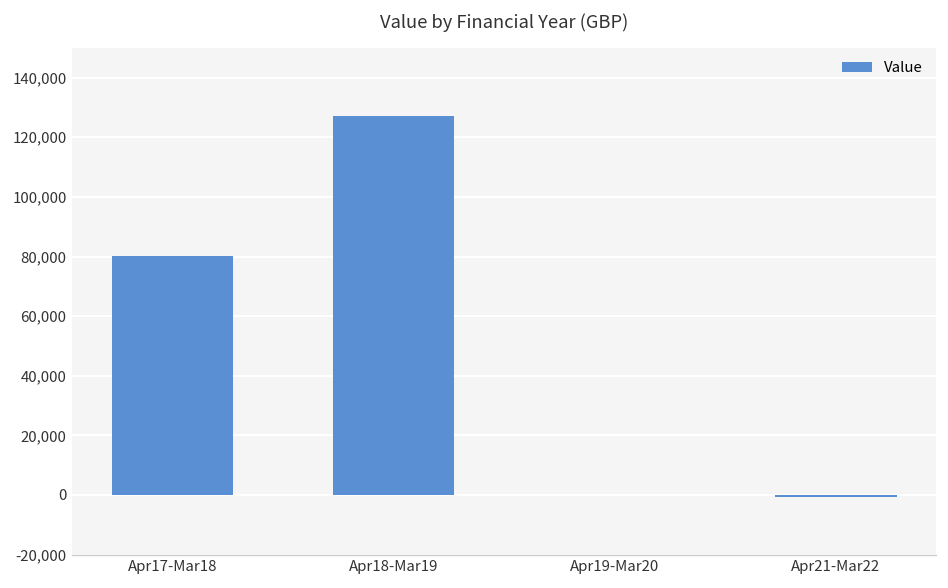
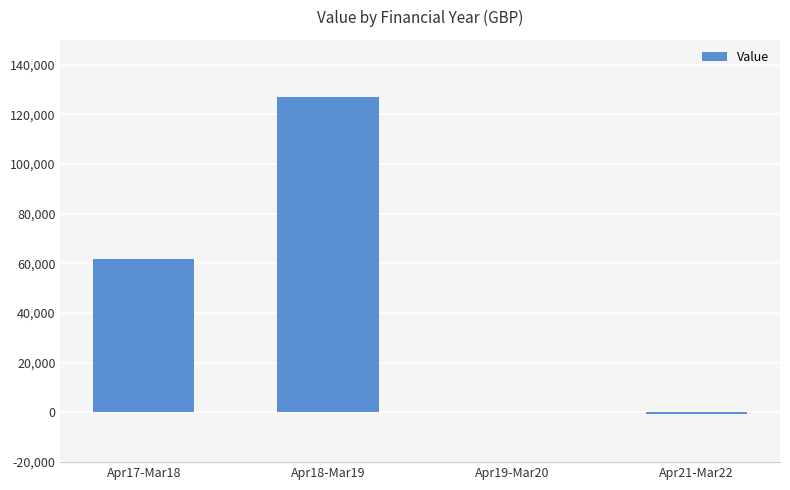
  {
-   "Apr17-Mar18": "80,000",
+   "Apr17-Mar18": "62,000",
    "Apr18-Mar19": "127,000",
    "Apr19-Mar20": "0"
  }
